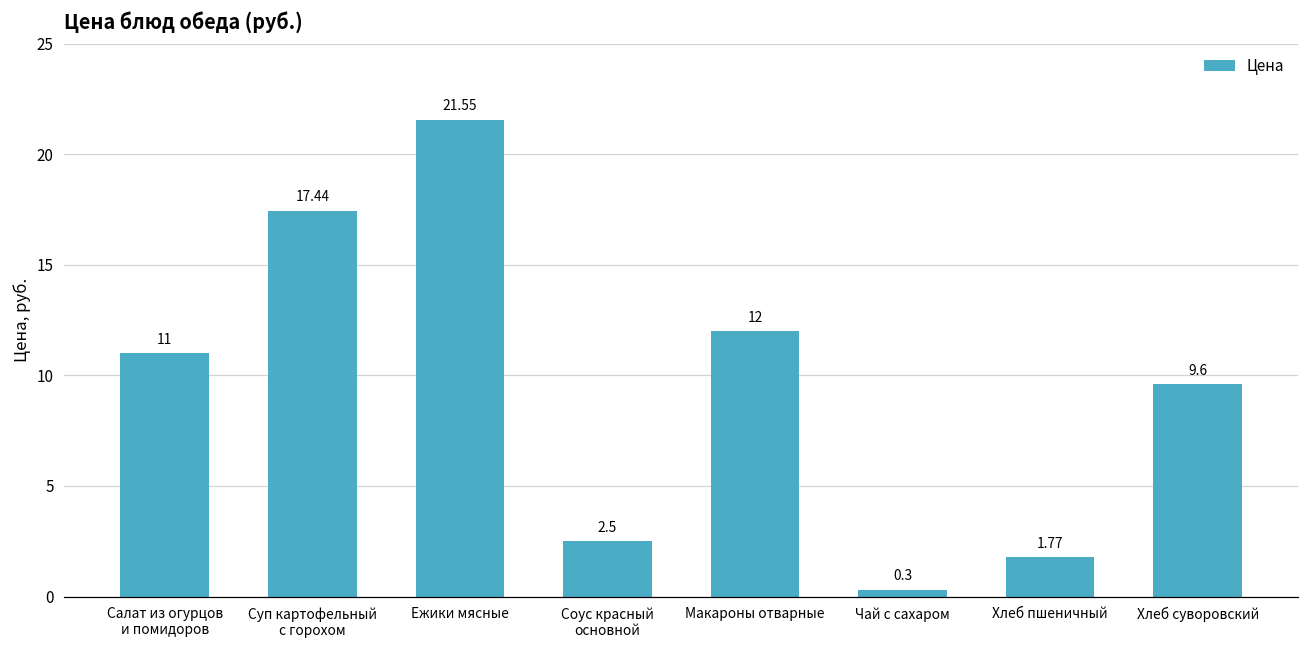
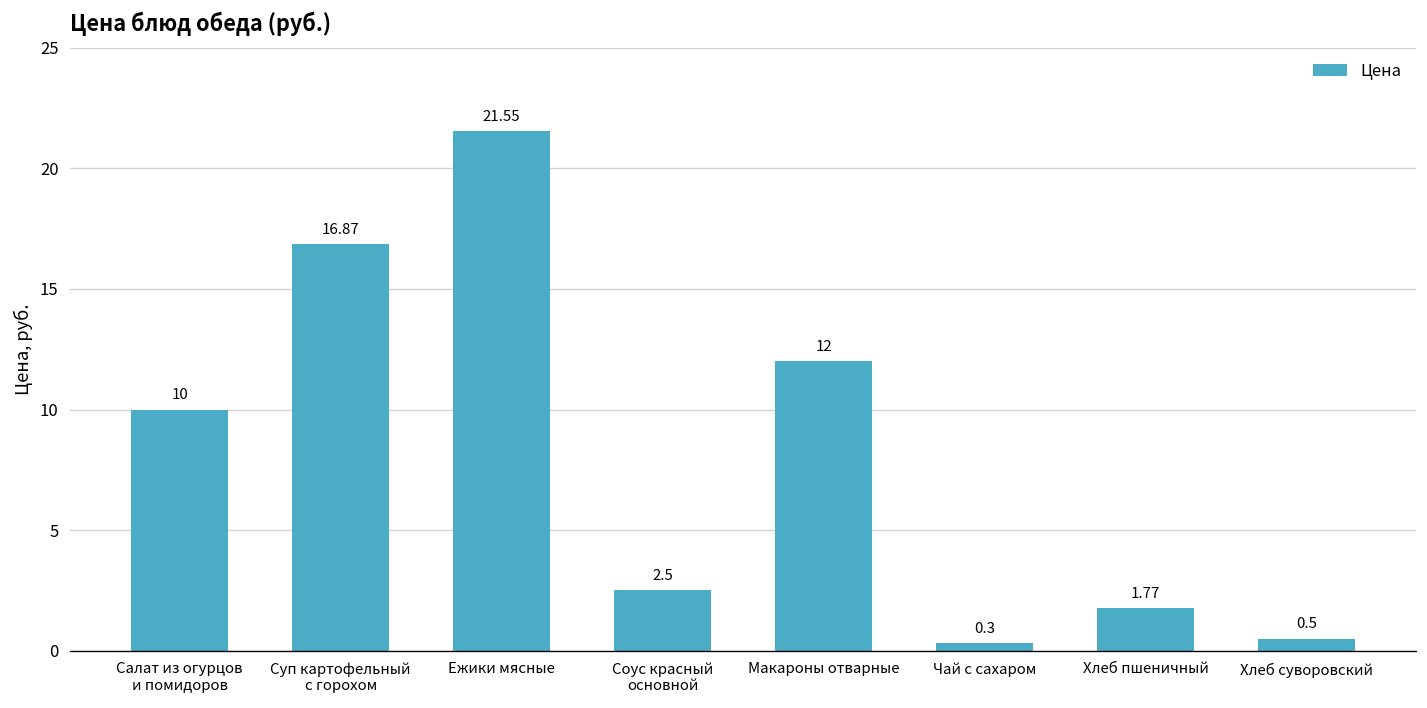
  {
-   "Салат из огурцов и помидоров": 11,
-   "Суп картофельный с горохом": 17.44,
+   "Салат из огурцов и помидоров": 10,
+   "Суп картофельный с горохом": 16.87,
    "Ежики мясные": 21.55,
    "Соус красный основной": 2.5,
    "Макароны отварные": 12,
    "Чай с сахаром": 0.3,
    "Хлеб пшеничный": 1.77,
-   "Хлеб суворовский": 9.6
+   "Хлеб суворовский": 0.5
  }
